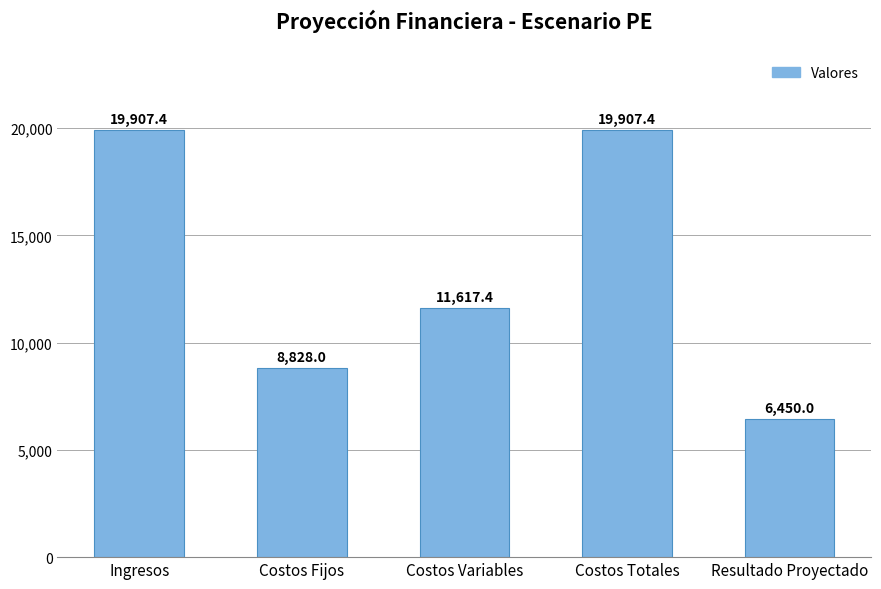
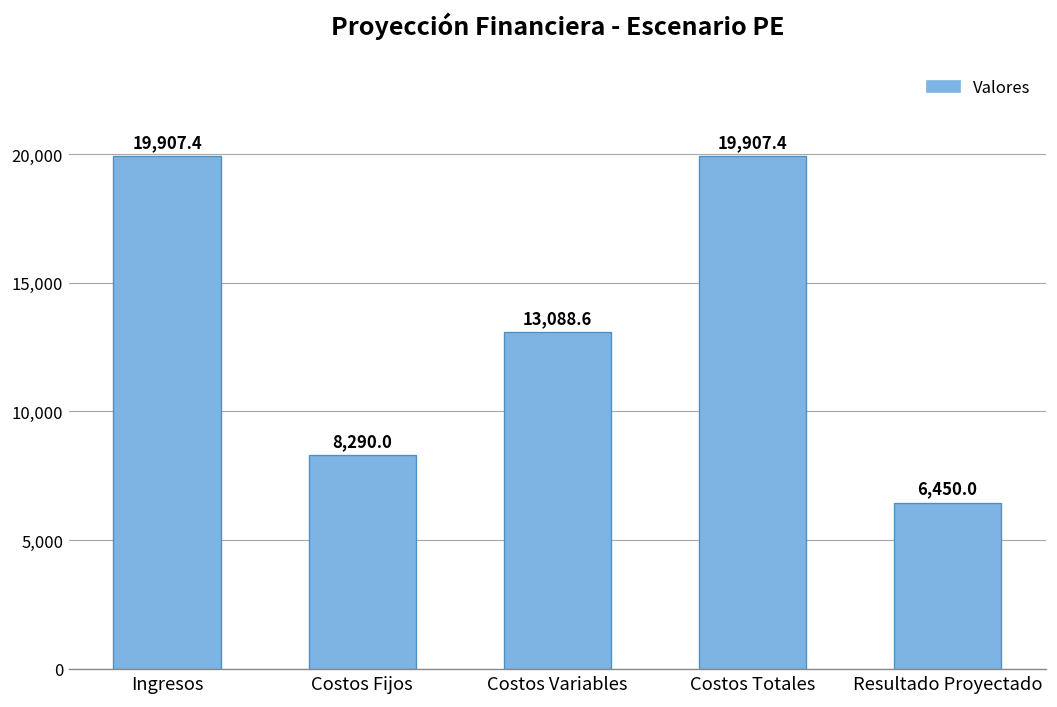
  {
    "Ingresos": "19,907.4",
-   "Costos Fijos": "8,828.0",
-   "Costos Variables": "11,617.4",
+   "Costos Fijos": "8,290.0",
+   "Costos Variables": "13,088.6",
    "Costos Totales": "19,907.4",
    "Resultado Proyectado": "6,450.0"
  }
